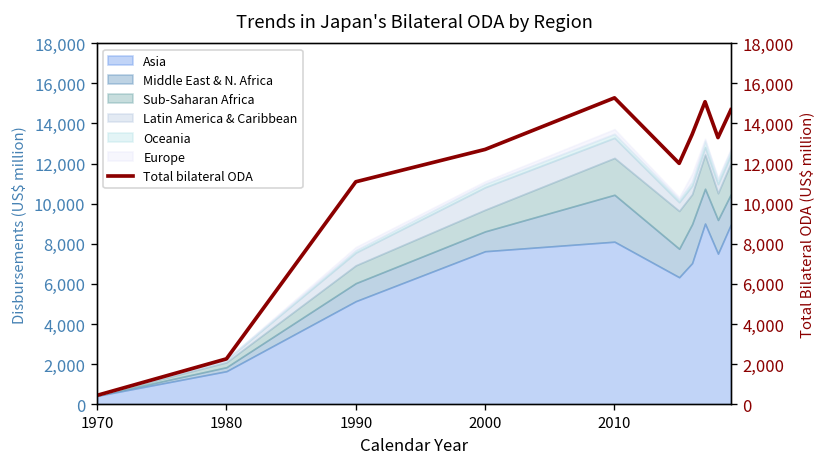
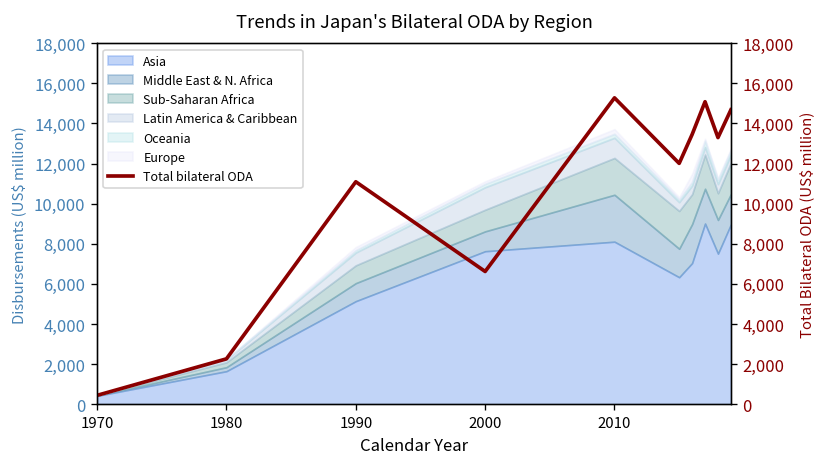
  {
    "Total bilateral ODA": {
      "1970": "400",
      "1980": "2,300",
      "1990": "11,100",
-     "2000": "12,700",
+     "2000": "6,600",
      "2010": "15,300"
    }
  }
